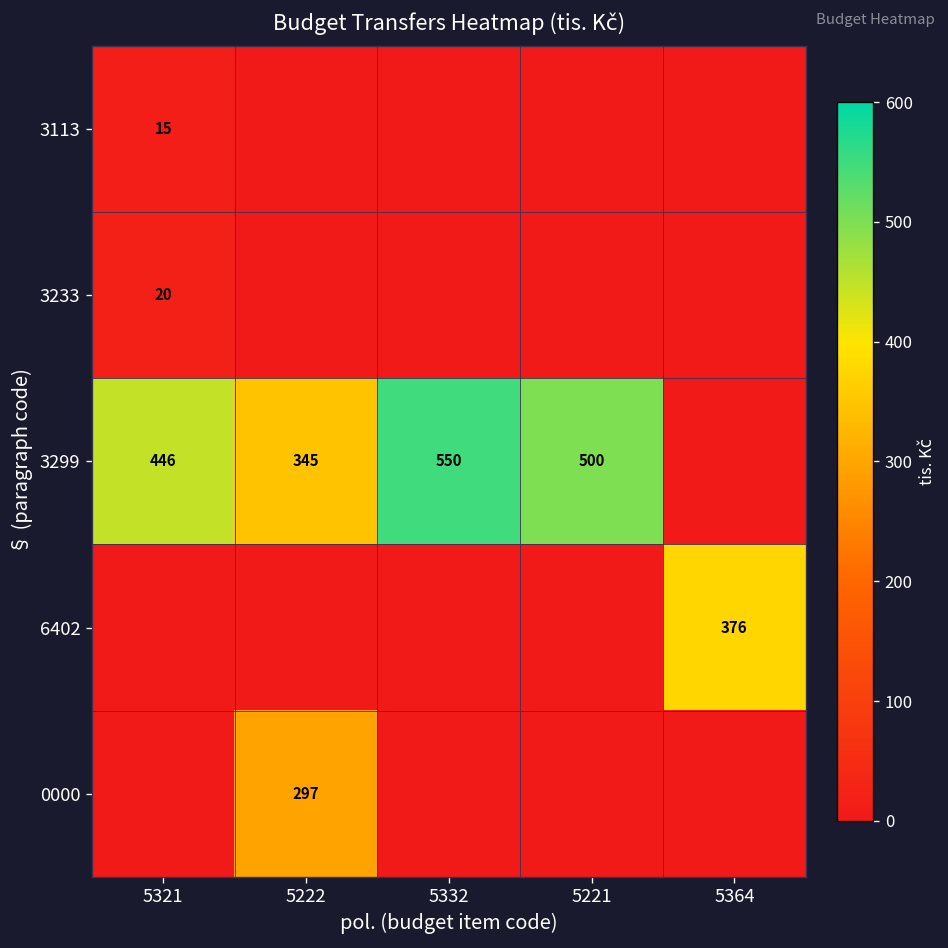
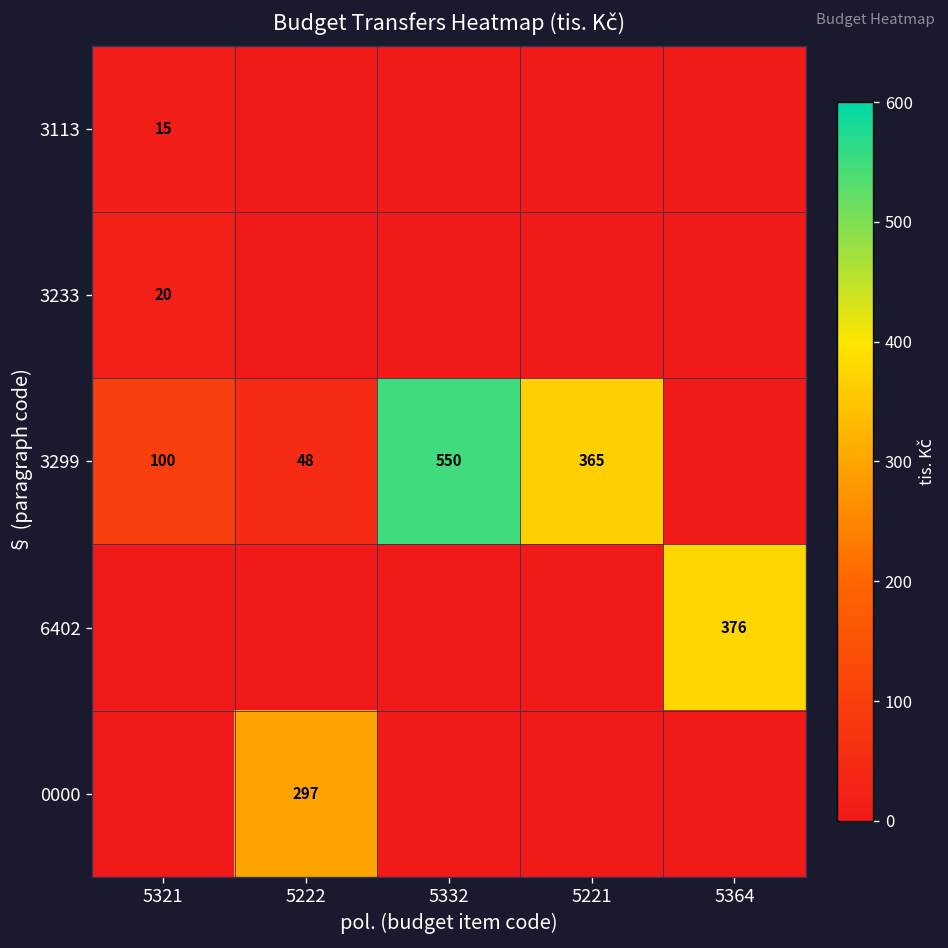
  {
    "3113": {
      "5321": 15
    },
    "3233": {
      "5321": 20
    },
    "3299": {
-     "5321": 446,
-     "5222": 345,
+     "5321": 100,
+     "5222": 48,
      "5332": 550,
-     "5221": 500
+     "5221": 365
    },
    "6402": {
      "5364": 376
    },
    "0000": {
      "5222": 297
    }
  }
